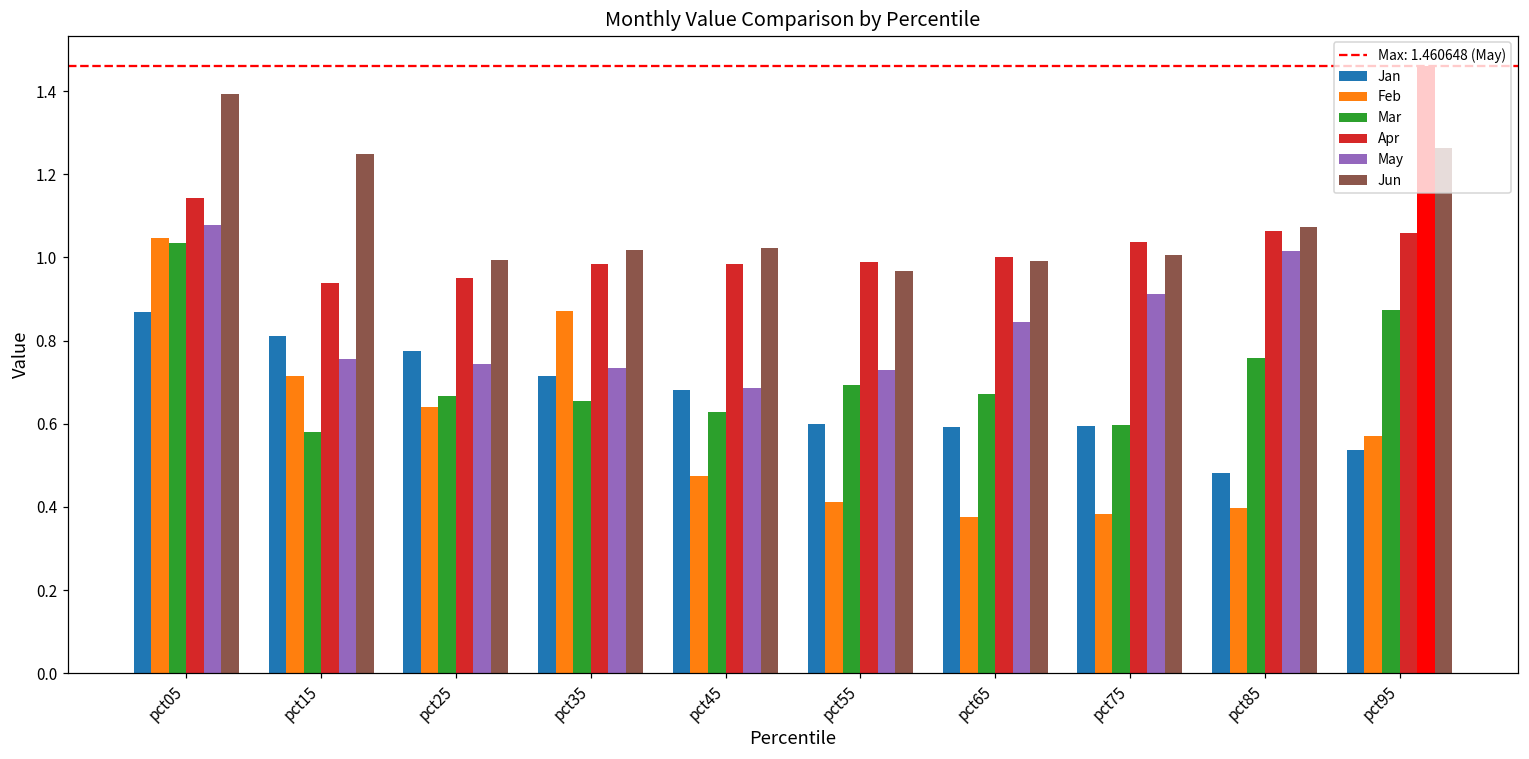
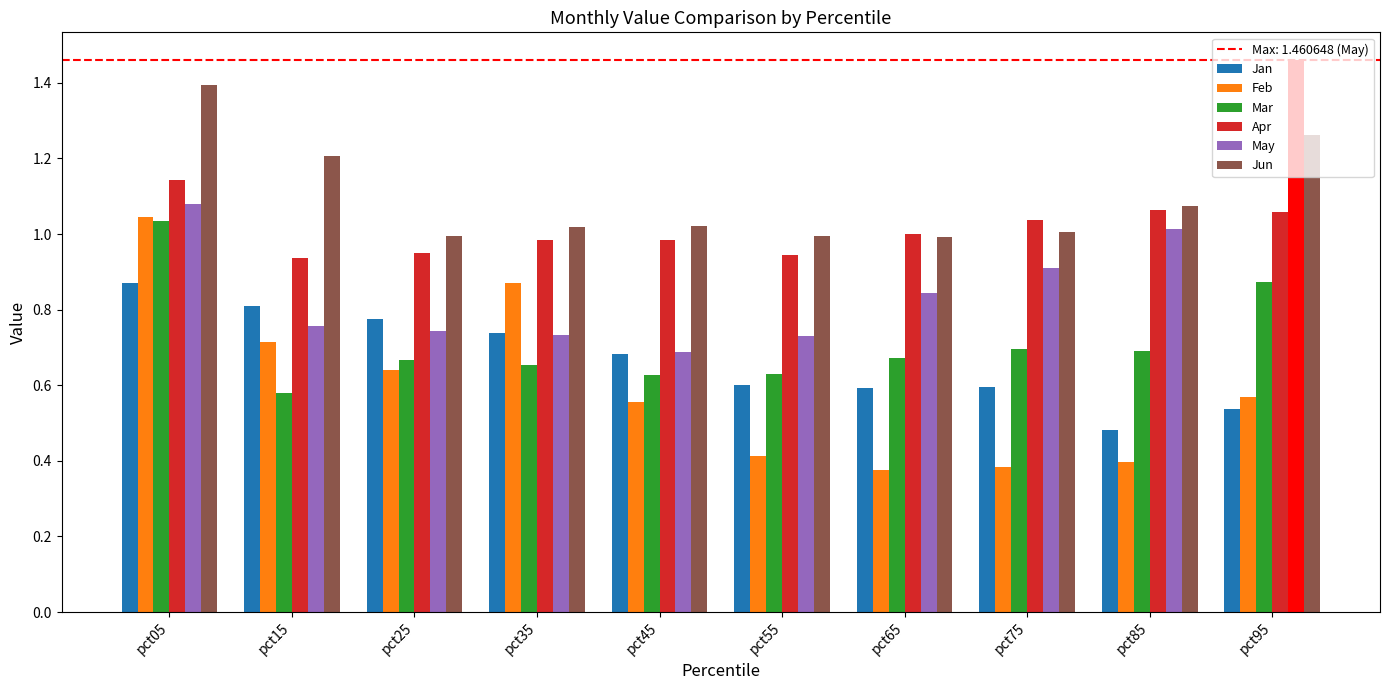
  {
    "Jan": {
      "pct05": 0.87,
      "pct15": 0.81,
      "pct25": 0.77,
-     "pct35": 0.72,
+     "pct35": 0.74,
      "pct45": 0.68,
      "pct55": 0.60,
      "pct65": 0.59,
      "pct75": 0.59,
      "pct85": 0.48,
      "pct95": 0.54
    },
    "Feb": {
      "pct05": 1.05,
      "pct15": 0.72,
      "pct25": 0.64,
      "pct35": 0.87,
-     "pct45": 0.48,
+     "pct45": 0.55,
      "pct55": 0.41,
      "pct65": 0.37,
      "pct75": 0.38,
      "pct85": 0.40,
      "pct95": 0.57
    },
    "Mar": {
      "pct05": 1.04,
      "pct15": 0.58,
      "pct25": 0.67,
      "pct35": 0.65,
      "pct45": 0.63,
-     "pct55": 0.69,
+     "pct55": 0.63,
      "pct65": 0.67,
-     "pct75": 0.60,
-     "pct85": 0.76,
+     "pct75": 0.70,
+     "pct85": 0.69,
      "pct95": 0.87
    },
    "Apr": {
      "pct05": 1.14,
      "pct15": 0.94,
      "pct25": 0.95,
      "pct35": 0.98,
      "pct45": 0.99,
-     "pct55": 0.99,
+     "pct55": 0.95,
      "pct65": 1.00,
      "pct75": 1.04,
      "pct85": 1.06,
      "pct95": 1.06
    },
    "May": {
      "pct05": 1.08,
      "pct15": 0.76,
      "pct25": 0.74,
      "pct35": 0.73,
      "pct45": 0.69,
      "pct55": 0.73,
      "pct65": 0.84,
      "pct75": 0.91,
      "pct85": 1.01
    },
    "Jun": {
      "pct05": 1.39,
-     "pct15": 1.25,
+     "pct15": 1.21,
      "pct25": 0.99,
      "pct35": 1.02,
      "pct45": 1.02,
-     "pct55": 0.97,
+     "pct55": 0.99,
      "pct65": 0.99,
      "pct75": 1.01,
      "pct85": 1.07
    }
  }
